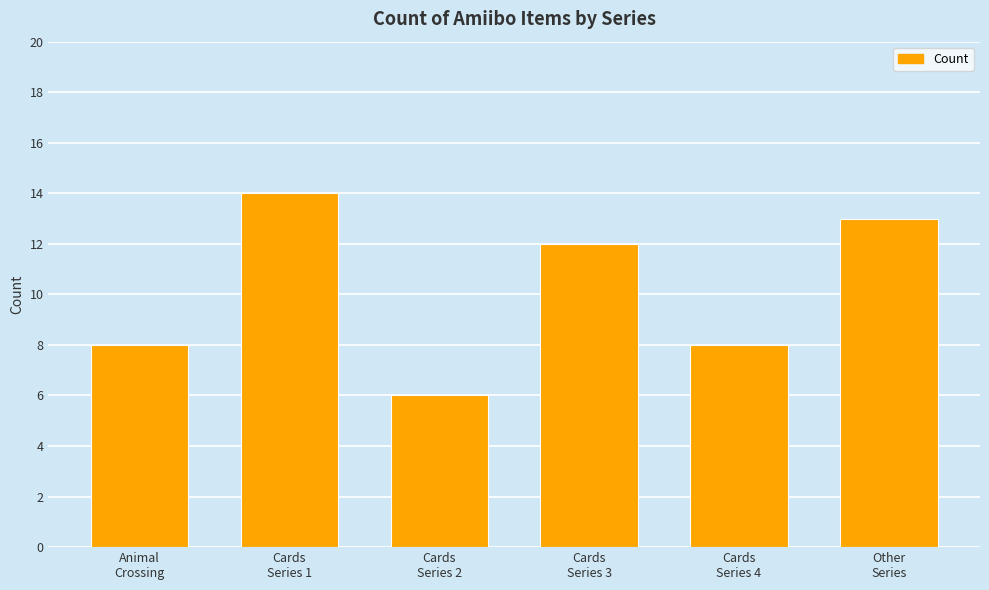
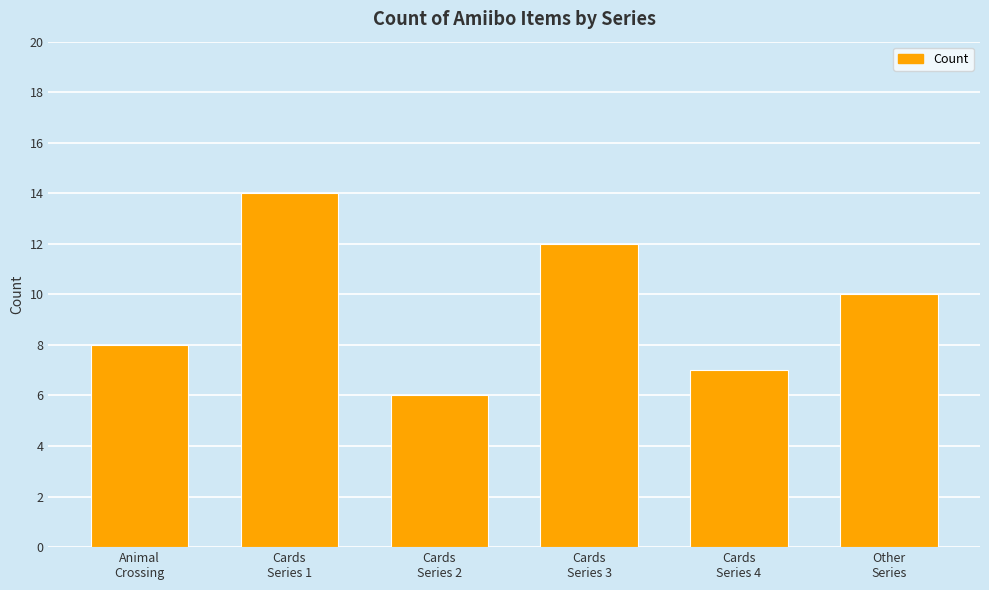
  {
    "Animal Crossing": 8,
    "Cards Series 1": 14,
    "Cards Series 2": 6,
    "Cards Series 3": 12,
-   "Cards Series 4": 8,
-   "Other Series": 13
+   "Cards Series 4": 7,
+   "Other Series": 10
  }
